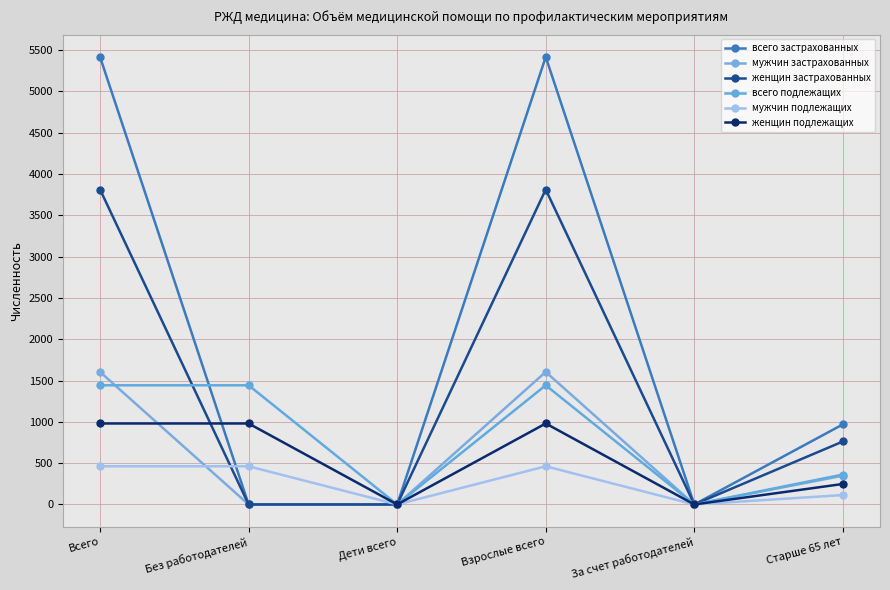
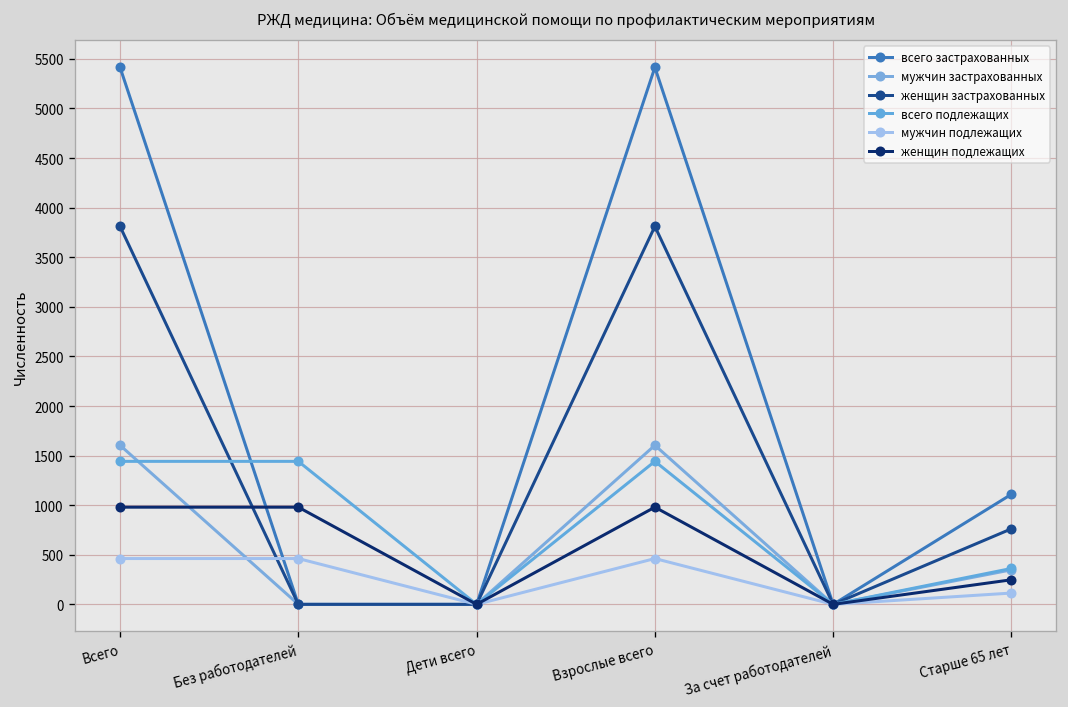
  {
    "всего застрахованных": {
      "Всего": 5400,
      "Взрослые всего": 5400,
-     "Старше 65 лет": 1000
+     "Старше 65 лет": 1100
    }
  }
